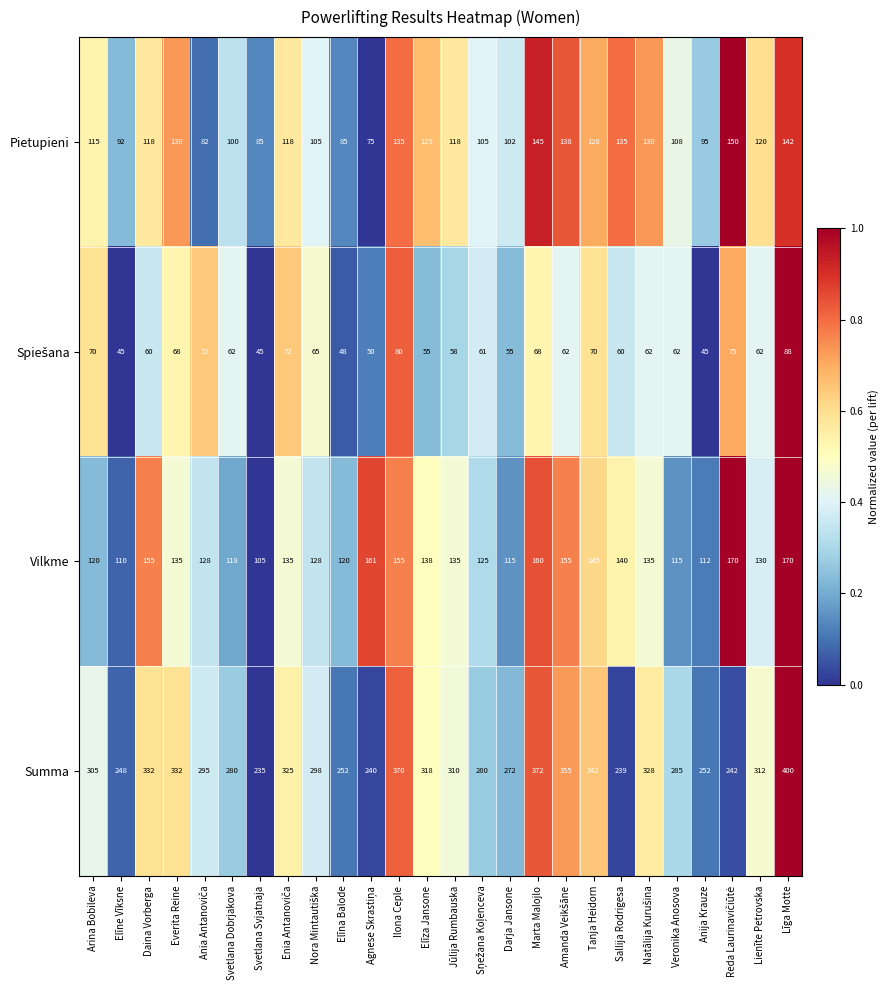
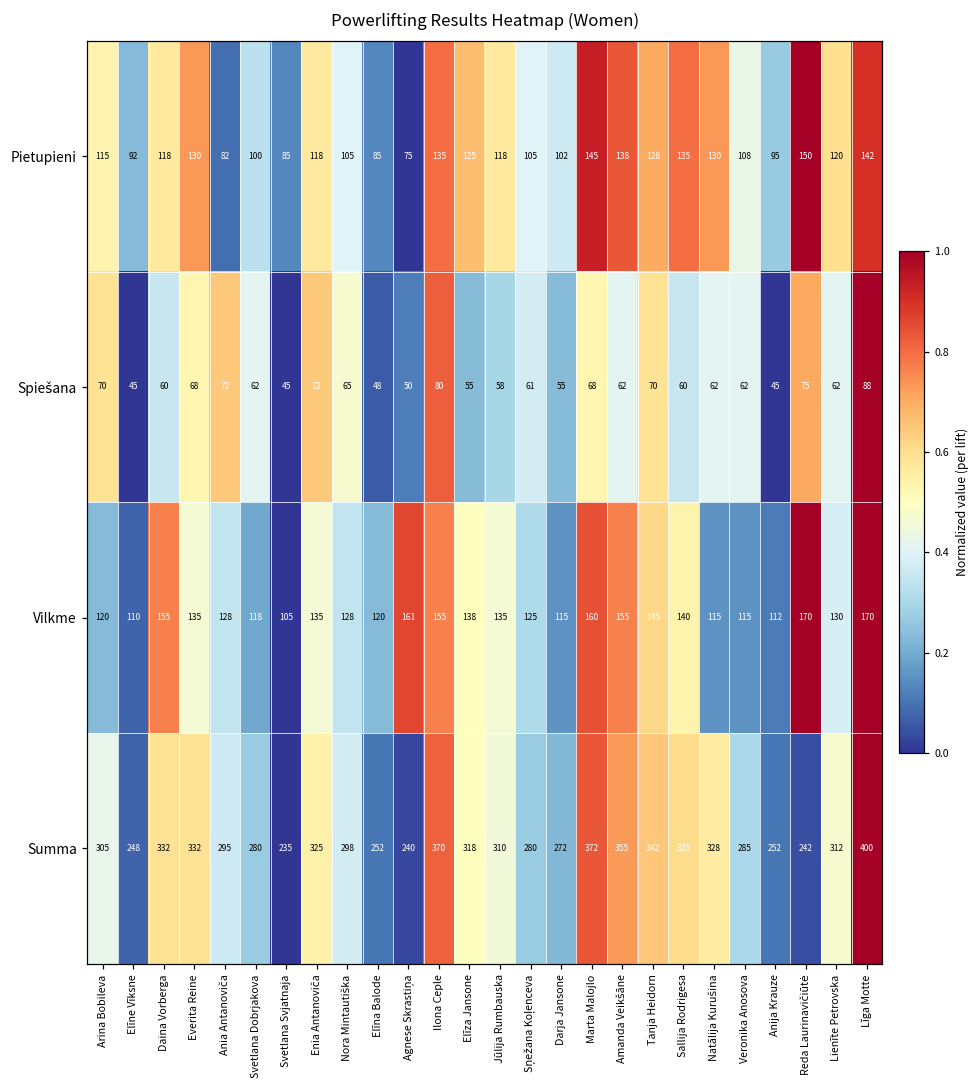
  {
    "Pietupieni": {
      "Arina Bobileva": 115,
      "Elīne Vīksne": 92,
      "Daina Vorberga": 118,
      "Everita Reine": 130,
      "Ania Antanoviča": 82,
      "Svetlana Dobrjakova": 100,
      "Svetlana Svjatnaja": 85,
      "Enia Antanoviča": 118,
      "Nora Mintautiška": 105,
      "Elīna Balode": 85,
      "Agnese Skrastiņa": 75,
      "Ilona Ceple": 135,
      "Elīza Jansone": 125,
      "Jūlija Rumbauska": 118,
      "Sņežana Koļenceva": 105,
      "Darja Jansone": 102,
      "Marta Malojlo": 145,
      "Amanda Veikšāne": 138,
      "Tanja Heidorn": 128,
      "Sallija Rodrigesa": 135,
      "Natālija Kurušina": 130,
      "Veronika Anosova": 108,
      "Anija Krauze": 95,
      "Reda Laurinavičiūtė": 150,
      "Lienīte Petrovska": 120,
      "Līga Motte": 142
    },
    "Spiešana": {
      "Arina Bobileva": 70,
      "Elīne Vīksne": 45,
      "Daina Vorberga": 60,
      "Everita Reine": 68,
      "Ania Antanoviča": 72,
      "Svetlana Dobrjakova": 62,
      "Svetlana Svjatnaja": 45,
      "Enia Antanoviča": 72,
      "Nora Mintautiška": 65,
      "Elīna Balode": 48,
      "Agnese Skrastiņa": 50,
      "Ilona Ceple": 80,
      "Elīza Jansone": 55,
      "Jūlija Rumbauska": 58,
      "Sņežana Koļenceva": 61,
      "Darja Jansone": 55,
      "Marta Malojlo": 68,
      "Amanda Veikšāne": 62,
      "Tanja Heidorn": 70,
      "Sallija Rodrigesa": 60,
      "Natālija Kurušina": 62,
      "Veronika Anosova": 62,
      "Anija Krauze": 45,
      "Reda Laurinavičiūtė": 75,
      "Lienīte Petrovska": 62,
      "Līga Motte": 88
    },
    "Vilkme": {
      "Arina Bobileva": 120,
      "Elīne Vīksne": 110,
      "Daina Vorberga": 155,
      "Everita Reine": 135,
      "Ania Antanoviča": 128,
      "Svetlana Dobrjakova": 118,
      "Svetlana Svjatnaja": 105,
      "Enia Antanoviča": 135,
      "Nora Mintautiška": 128,
      "Elīna Balode": 120,
      "Agnese Skrastiņa": 161,
      "Ilona Ceple": 155,
      "Elīza Jansone": 138,
      "Jūlija Rumbauska": 135,
      "Sņežana Koļenceva": 125,
      "Darja Jansone": 115,
      "Marta Malojlo": 160,
      "Amanda Veikšāne": 155,
      "Tanja Heidorn": 145,
      "Sallija Rodrigesa": 140,
-     "Natālija Kurušina": 135,
+     "Natālija Kurušina": 115,
      "Veronika Anosova": 115,
      "Anija Krauze": 112,
      "Reda Laurinavičiūtė": 170,
      "Lienīte Petrovska": 130,
      "Līga Motte": 170
    },
    "Summa": {
      "Arina Bobileva": 305,
      "Elīne Vīksne": 248,
      "Daina Vorberga": 332,
      "Everita Reine": 332,
      "Ania Antanoviča": 295,
      "Svetlana Dobrjakova": 280,
      "Svetlana Svjatnaja": 235,
      "Enia Antanoviča": 325,
      "Nora Mintautiška": 298,
      "Elīna Balode": 252,
      "Agnese Skrastiņa": 240,
      "Ilona Ceple": 370,
      "Elīza Jansone": 318,
      "Jūlija Rumbauska": 310,
      "Sņežana Koļenceva": 280,
      "Darja Jansone": 272,
      "Marta Malojlo": 372,
      "Amanda Veikšāne": 355,
      "Tanja Heidorn": 342,
-     "Sallija Rodrigesa": 239,
+     "Sallija Rodrigesa": 335,
      "Natālija Kurušina": 328,
      "Veronika Anosova": 285,
      "Anija Krauze": 252,
      "Reda Laurinavičiūtė": 242,
      "Lienīte Petrovska": 312,
      "Līga Motte": 400
    }
  }
